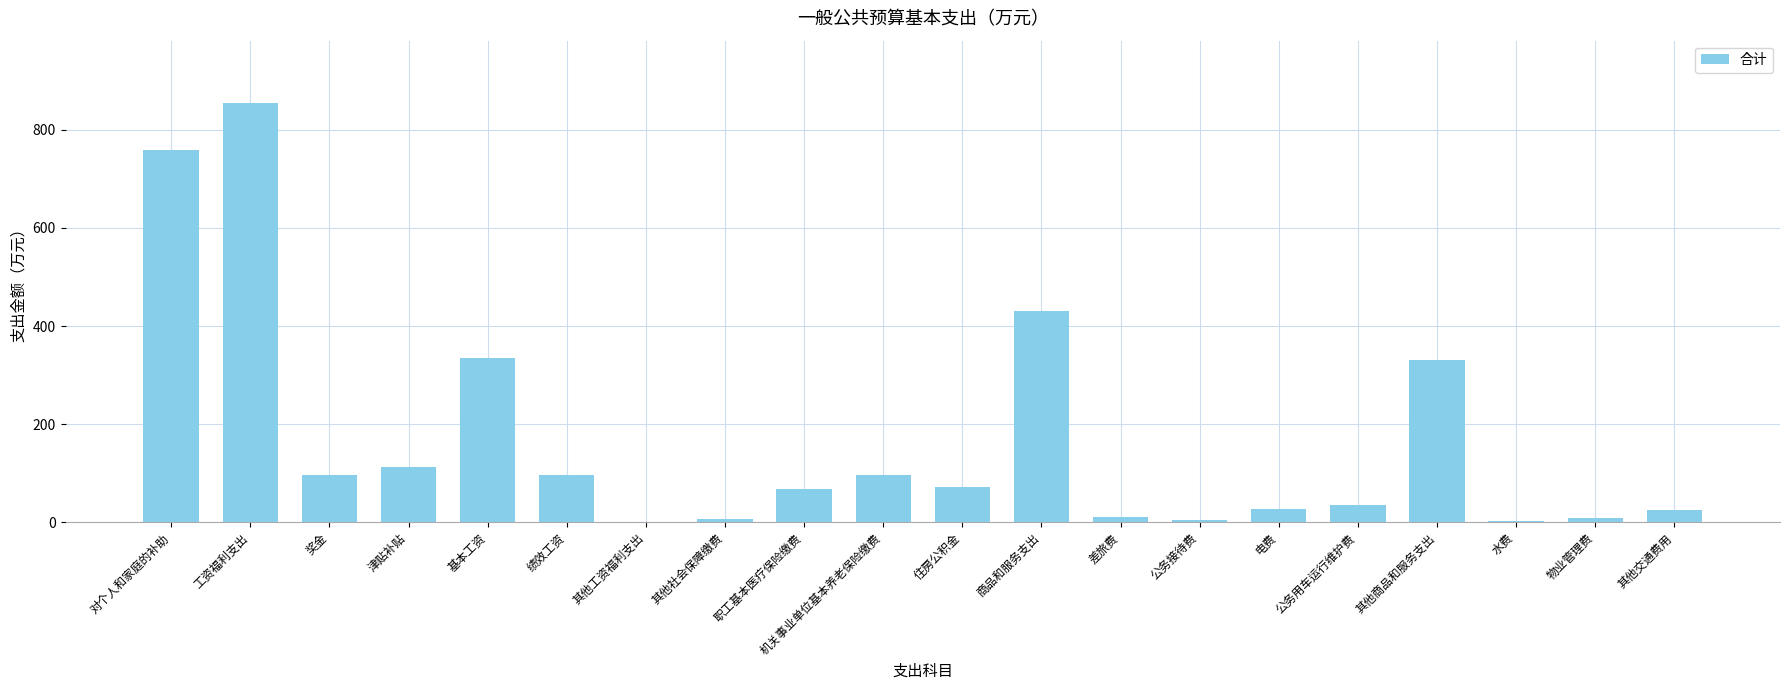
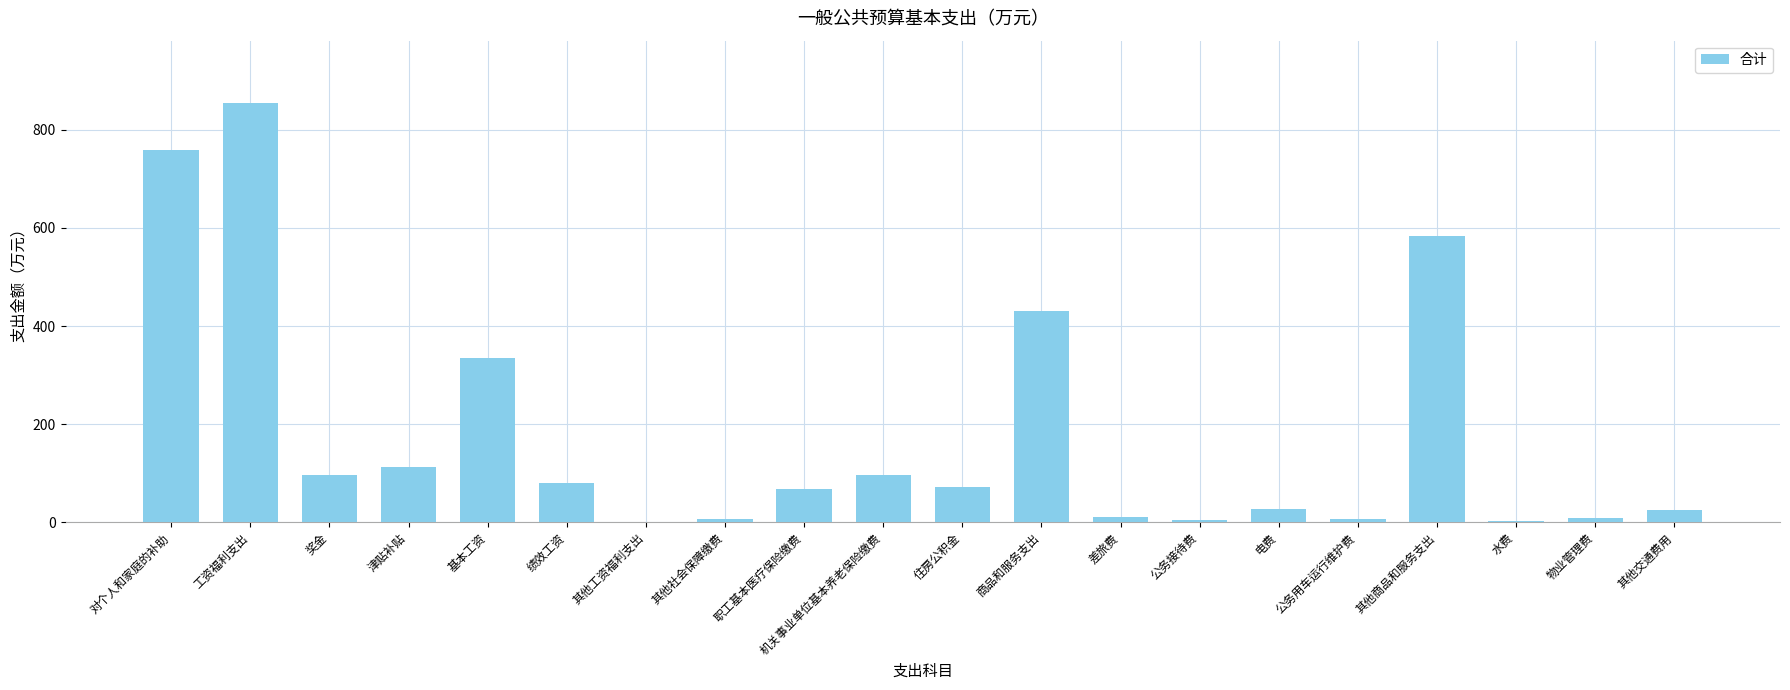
  {
    "对个人和家庭的补助": 760,
    "工资福利支出": 850,
    "奖金": 100,
    "津贴补贴": 110,
    "基本工资": 330,
-   "绩效工资": 100,
+   "绩效工资": 80,
    "其他社会保障缴费": 10,
    "职工基本医疗保险缴费": 70,
    "机关事业单位基本养老保险缴费": 100,
    "住房公积金": 70,
    "商品和服务支出": 430,
    "差旅费": 10,
    "电费": 30,
-   "公务用车运行维护费": 30,
-   "其他商品和服务支出": 330,
+   "公务用车运行维护费": 10,
+   "其他商品和服务支出": 580,
    "物业管理费": 10,
    "其他交通费用": 20
  }
